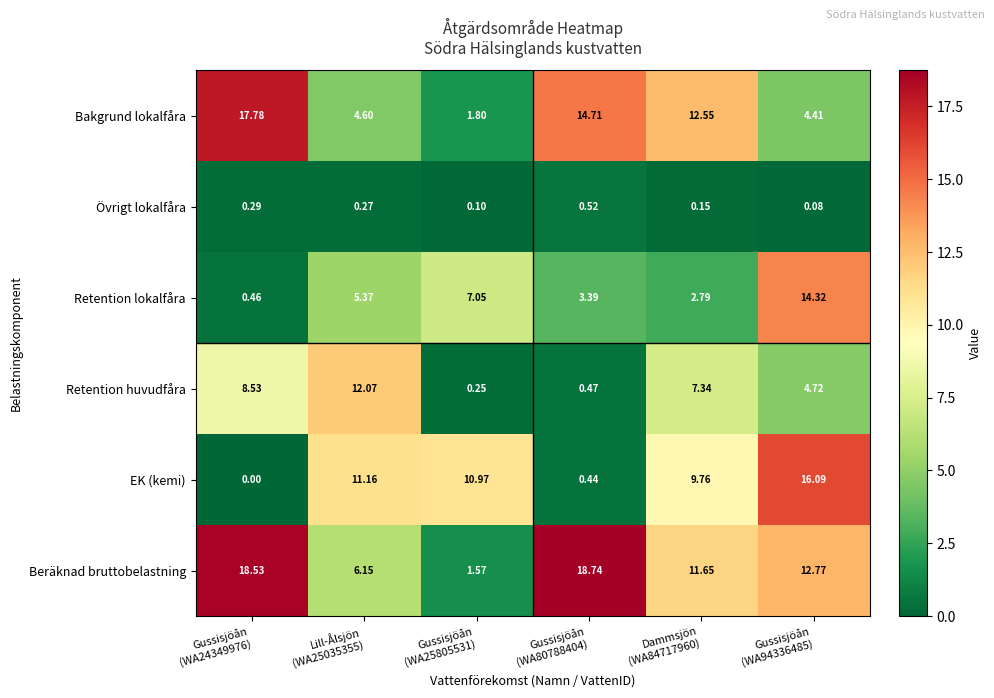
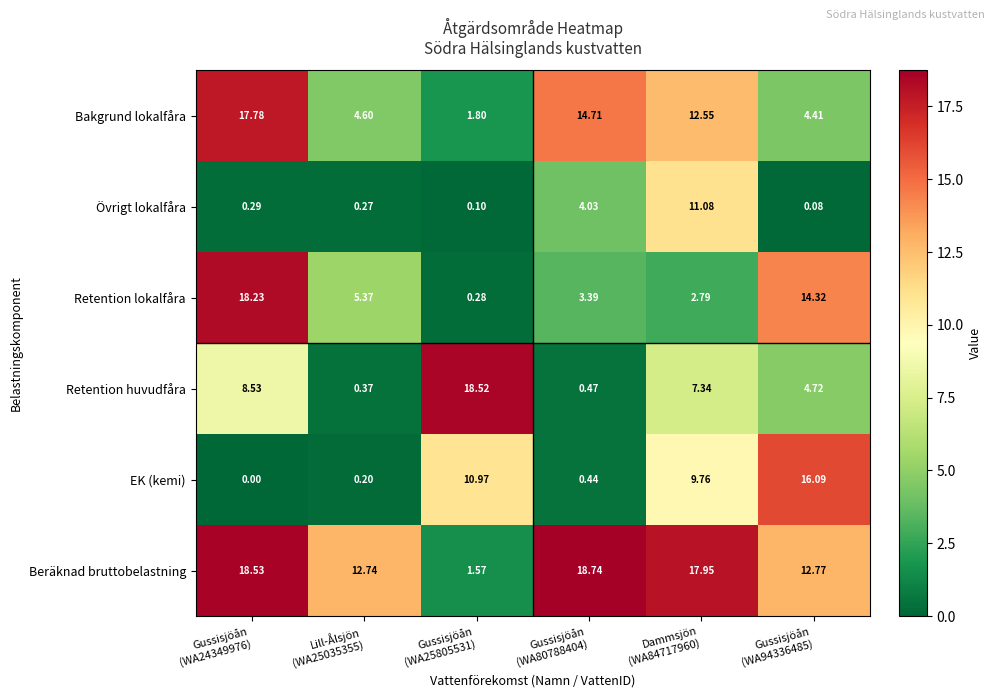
  {
    "Bakgrund lokalfåra": {
      "Gussisjöån (WA24349976)": 17.78,
      "Lill-Ålsjön (WA25035355)": 4.60,
      "Gussisjöån (WA25805531)": 1.80,
      "Gussisjöån (WA80788404)": 14.71,
      "Dammsjön (WA84717960)": 12.55,
      "Gussisjöån (WA94336485)": 4.41
    },
    "Övrigt lokalfåra": {
      "Gussisjöån (WA24349976)": 0.29,
      "Lill-Ålsjön (WA25035355)": 0.27,
      "Gussisjöån (WA25805531)": 0.10,
-     "Gussisjöån (WA80788404)": 0.52,
-     "Dammsjön (WA84717960)": 0.15,
+     "Gussisjöån (WA80788404)": 4.03,
+     "Dammsjön (WA84717960)": 11.08,
      "Gussisjöån (WA94336485)": 0.08
    },
    "Retention lokalfåra": {
-     "Gussisjöån (WA24349976)": 0.46,
+     "Gussisjöån (WA24349976)": 18.23,
      "Lill-Ålsjön (WA25035355)": 5.37,
-     "Gussisjöån (WA25805531)": 7.05,
+     "Gussisjöån (WA25805531)": 0.28,
      "Gussisjöån (WA80788404)": 3.39,
      "Dammsjön (WA84717960)": 2.79,
      "Gussisjöån (WA94336485)": 14.32
    },
    "Retention huvudfåra": {
      "Gussisjöån (WA24349976)": 8.53,
-     "Lill-Ålsjön (WA25035355)": 12.07,
-     "Gussisjöån (WA25805531)": 0.25,
+     "Lill-Ålsjön (WA25035355)": 0.37,
+     "Gussisjöån (WA25805531)": 18.52,
      "Gussisjöån (WA80788404)": 0.47,
      "Dammsjön (WA84717960)": 7.34,
      "Gussisjöån (WA94336485)": 4.72
    },
    "EK (kemi)": {
      "Gussisjöån (WA24349976)": 0.00,
-     "Lill-Ålsjön (WA25035355)": 11.16,
+     "Lill-Ålsjön (WA25035355)": 0.20,
      "Gussisjöån (WA25805531)": 10.97,
      "Gussisjöån (WA80788404)": 0.44,
      "Dammsjön (WA84717960)": 9.76,
      "Gussisjöån (WA94336485)": 16.09
    },
    "Beräknad bruttobelastning": {
      "Gussisjöån (WA24349976)": 18.53,
-     "Lill-Ålsjön (WA25035355)": 6.15,
+     "Lill-Ålsjön (WA25035355)": 12.74,
      "Gussisjöån (WA25805531)": 1.57,
      "Gussisjöån (WA80788404)": 18.74,
-     "Dammsjön (WA84717960)": 11.65,
+     "Dammsjön (WA84717960)": 17.95,
      "Gussisjöån (WA94336485)": 12.77
    }
  }
